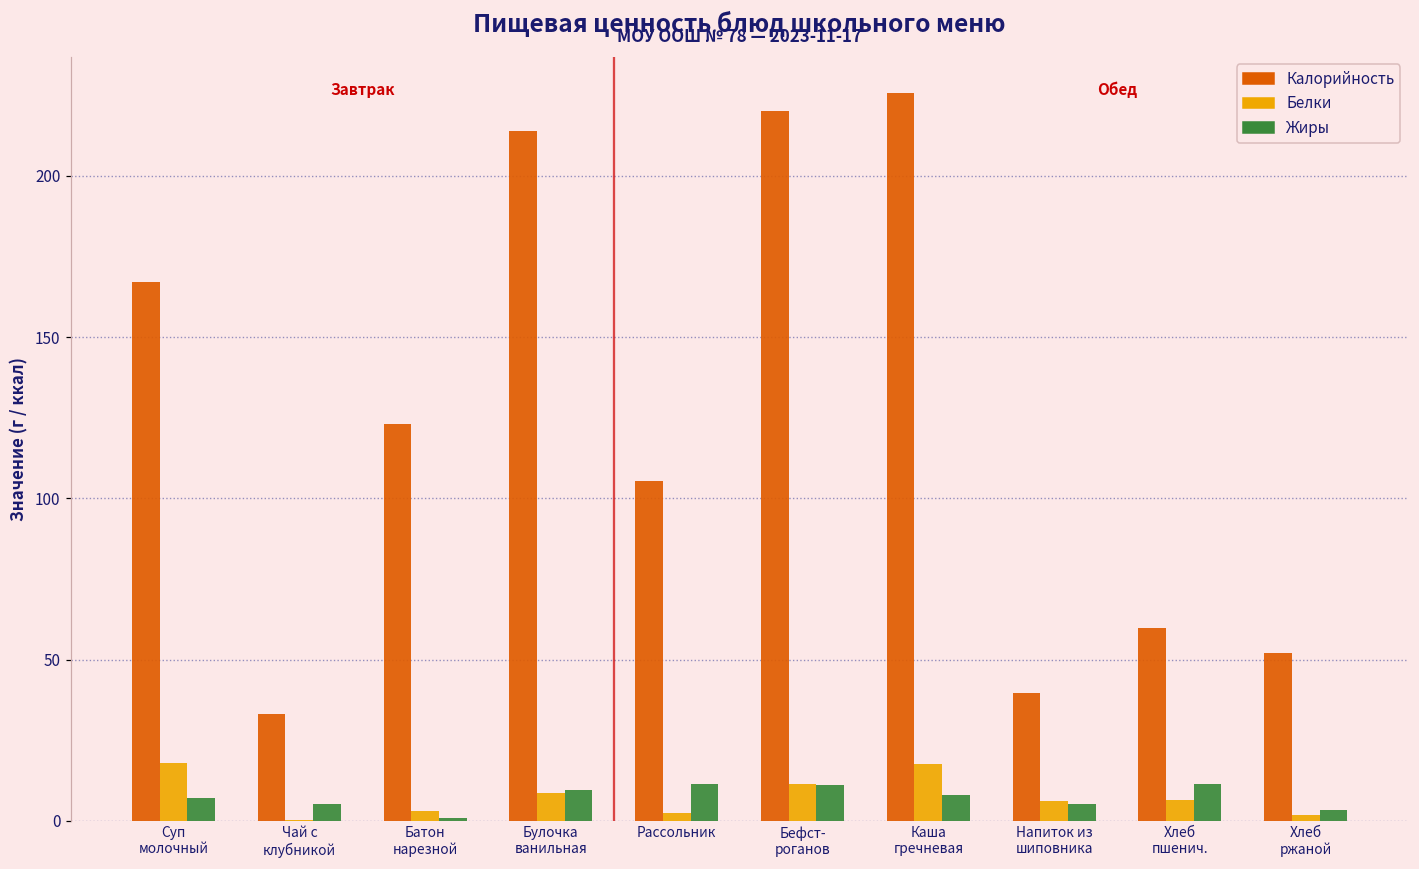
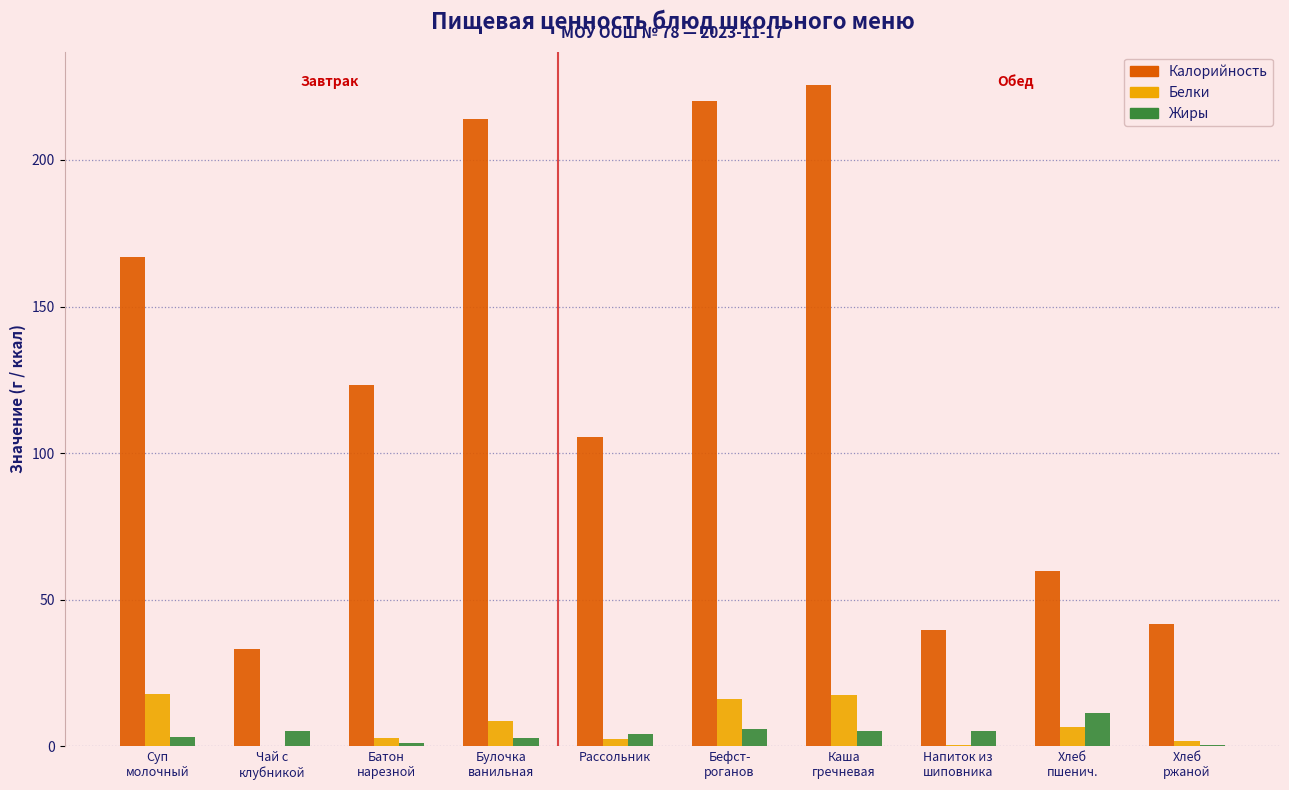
  {
    "Калорийность": {
      "Суп молочный": 167,
      "Чай с клубникой": 33,
      "Батон нарезной": 123,
      "Булочка ванильная": 214,
      "Рассольник": 105,
      "Бефст- роганов": 220,
      "Каша гречневая": 226,
      "Напиток из шиповника": 40,
      "Хлеб пшенич.": 60,
-     "Хлеб ржаной": 52
+     "Хлеб ржаной": 42
    },
    "Белки": {
      "Суп молочный": 18,
      "Батон нарезной": 3,
      "Булочка ванильная": 9,
      "Рассольник": 2,
-     "Бефст- роганов": 12,
+     "Бефст- роганов": 16,
      "Каша гречневая": 18,
-     "Напиток из шиповника": 6,
+     "Напиток из шиповника": 0,
      "Хлеб пшенич.": 6,
      "Хлеб ржаной": 2
    },
    "Жиры": {
-     "Суп молочный": 7,
+     "Суп молочный": 3,
      "Чай с клубникой": 5,
      "Батон нарезной": 1,
-     "Булочка ванильная": 10,
-     "Рассольник": 12,
-     "Бефст- роганов": 11,
-     "Каша гречневая": 8,
+     "Булочка ванильная": 3,
+     "Рассольник": 4,
+     "Бефст- роганов": 6,
+     "Каша гречневая": 5,
      "Напиток из шиповника": 5,
      "Хлеб пшенич.": 12,
-     "Хлеб ржаной": 4
+     "Хлеб ржаной": 0
    }
  }
